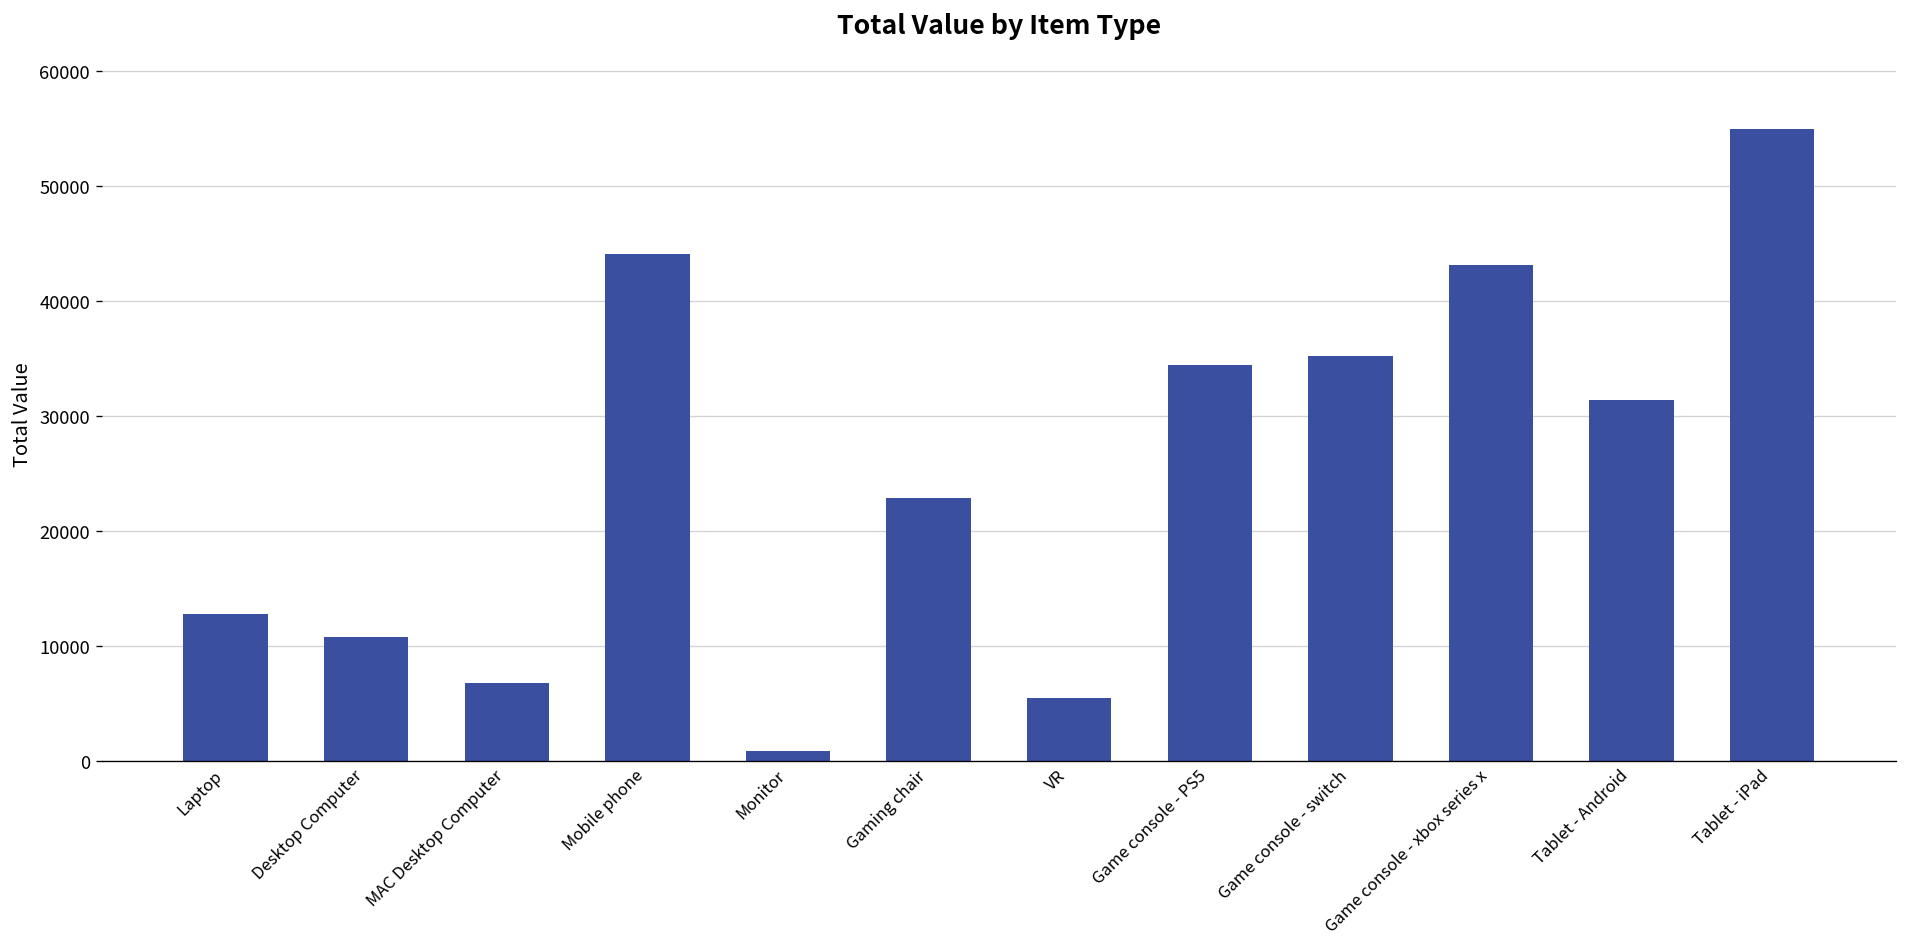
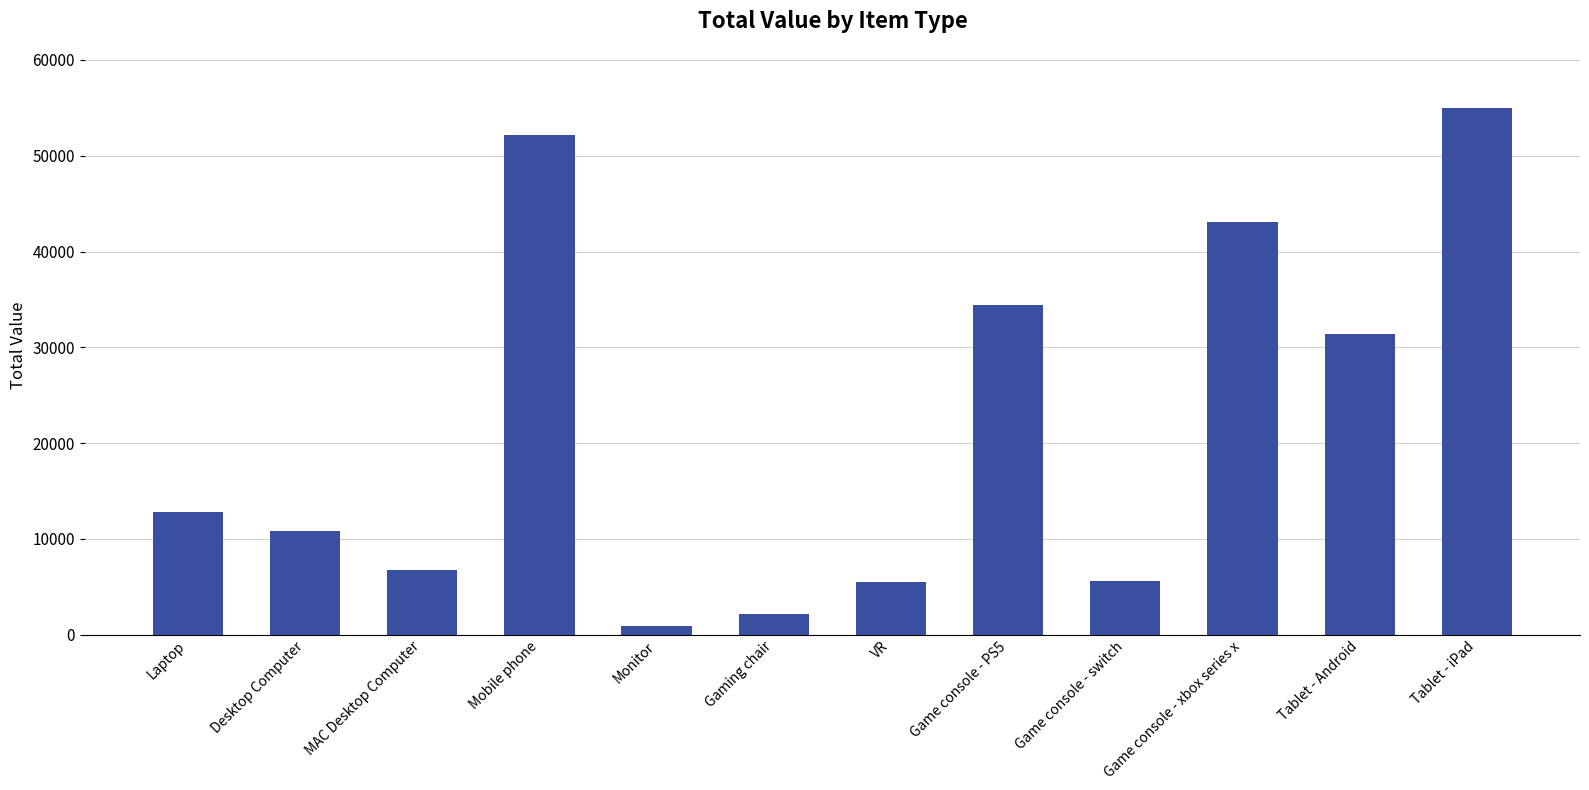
  {
    "Laptop": 13000,
    "Desktop Computer": 11000,
    "MAC Desktop Computer": 7000,
-   "Mobile phone": 44000,
+   "Mobile phone": 52000,
    "Monitor": 1000,
-   "Gaming chair": 23000,
+   "Gaming chair": 2000,
    "VR": 5000,
    "Game console - PS5": 34000,
-   "Game console - switch": 35000,
+   "Game console - switch": 6000,
    "Game console - xbox series x": 43000,
    "Tablet - Android": 31000,
    "Tablet - iPad": 55000
  }
